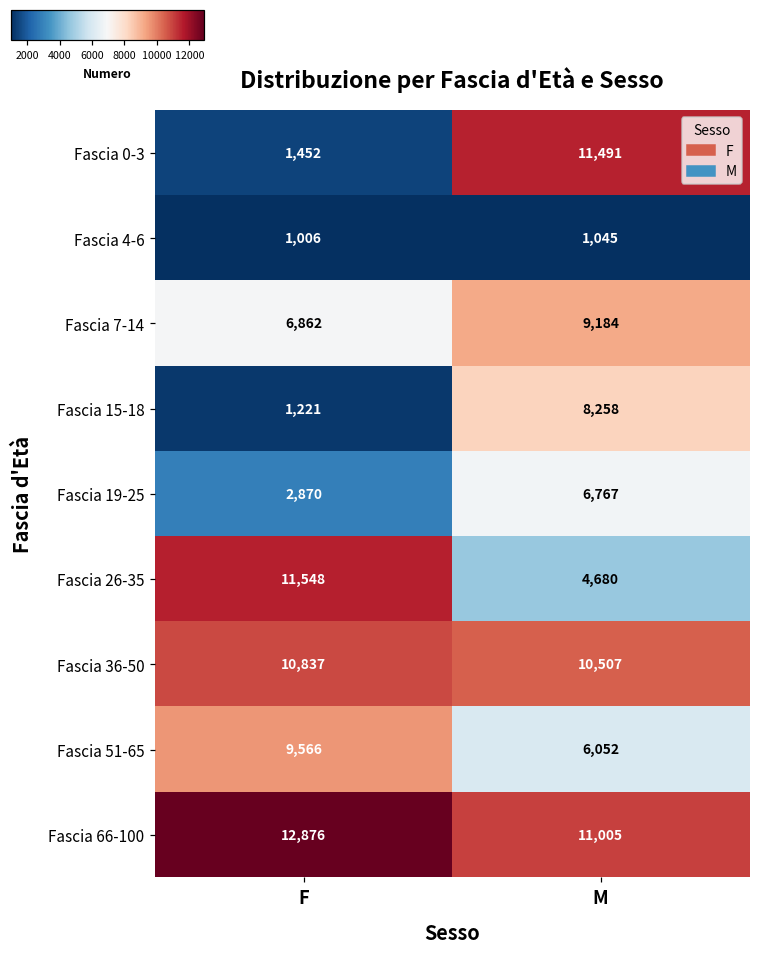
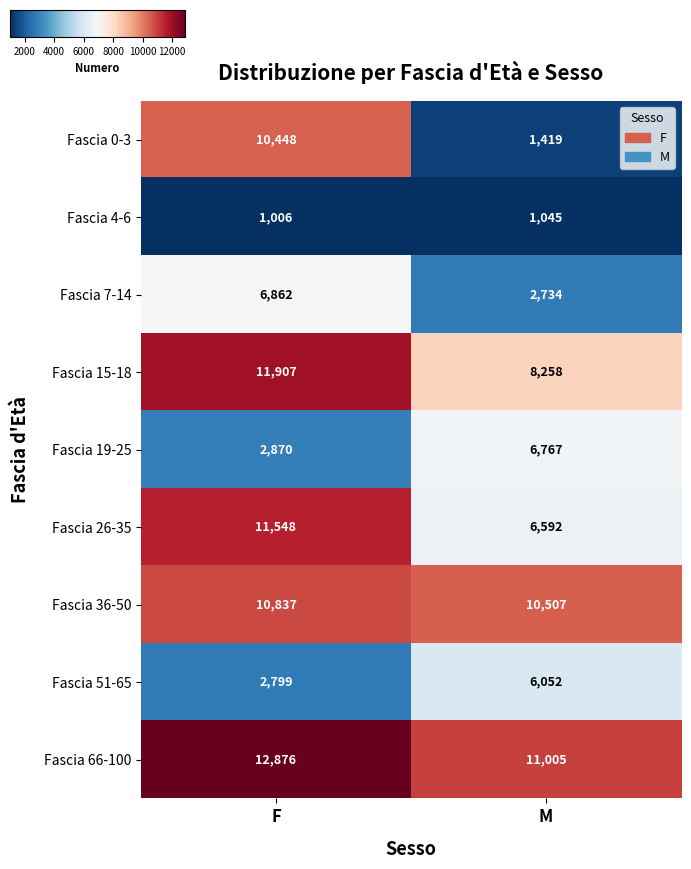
  {
    "Fascia 0-3": {
-     "F": "1,452",
-     "M": "11,491"
+     "F": "10,448",
+     "M": "1,419"
    },
    "Fascia 4-6": {
      "F": "1,006",
      "M": "1,045"
    },
    "Fascia 7-14": {
      "F": "6,862",
-     "M": "9,184"
+     "M": "2,734"
    },
    "Fascia 15-18": {
-     "F": "1,221",
+     "F": "11,907",
      "M": "8,258"
    },
    "Fascia 19-25": {
      "F": "2,870",
      "M": "6,767"
    },
    "Fascia 26-35": {
      "F": "11,548",
-     "M": "4,680"
+     "M": "6,592"
    },
    "Fascia 36-50": {
      "F": "10,837",
      "M": "10,507"
    },
    "Fascia 51-65": {
-     "F": "9,566",
+     "F": "2,799",
      "M": "6,052"
    },
    "Fascia 66-100": {
      "F": "12,876",
      "M": "11,005"
    }
  }
